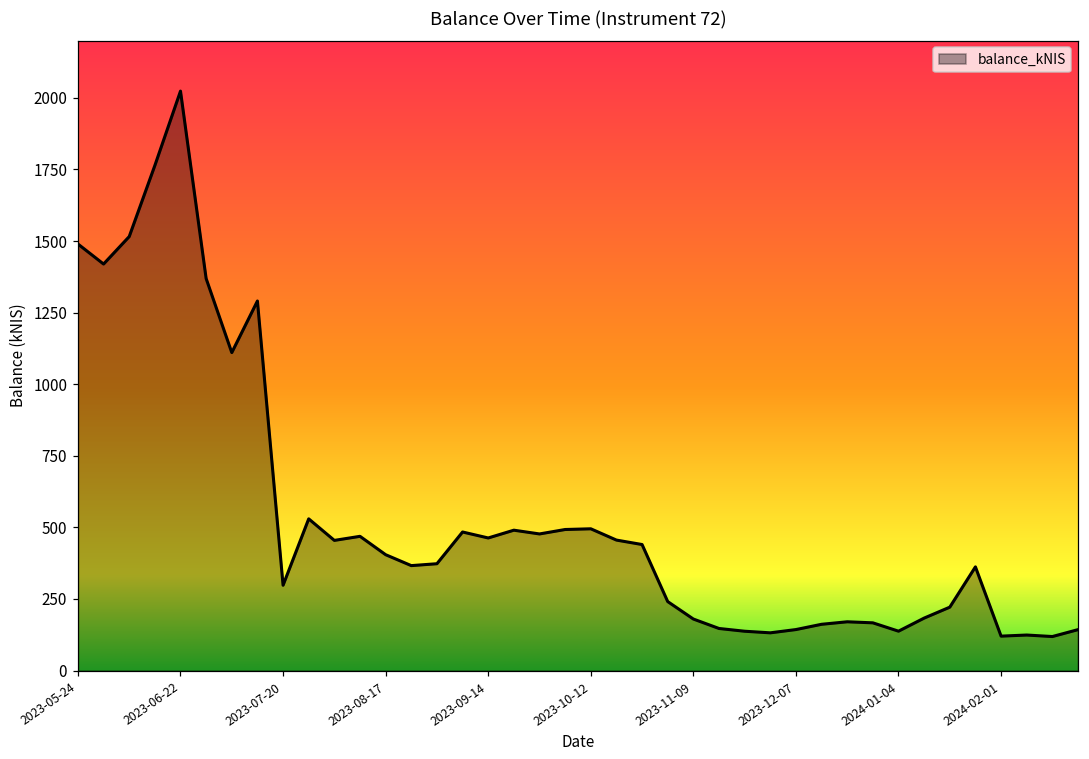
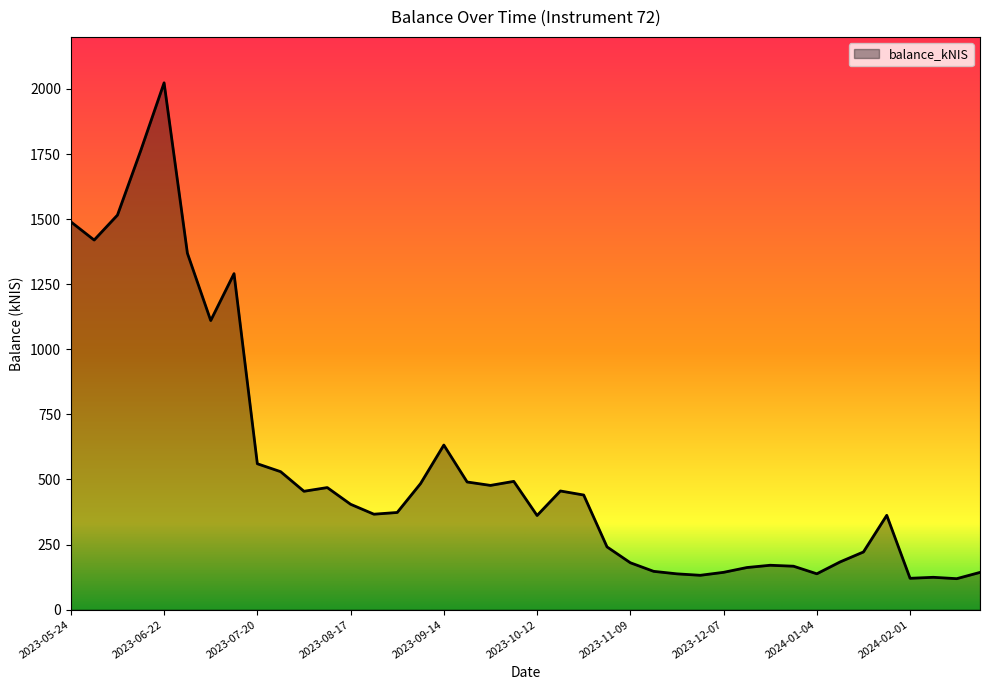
  {
    "2023-05-24": 1490,
    "2023-06-22": 2020,
-   "2023-07-20": 300,
+   "2023-07-20": 560,
    "2023-08-17": 400,
-   "2023-09-14": 460,
-   "2023-10-12": 500,
+   "2023-09-14": 630,
+   "2023-10-12": 360,
    "2023-11-09": 180,
    "2023-12-07": 140,
    "2024-01-04": 140,
    "2024-02-01": 120
  }
